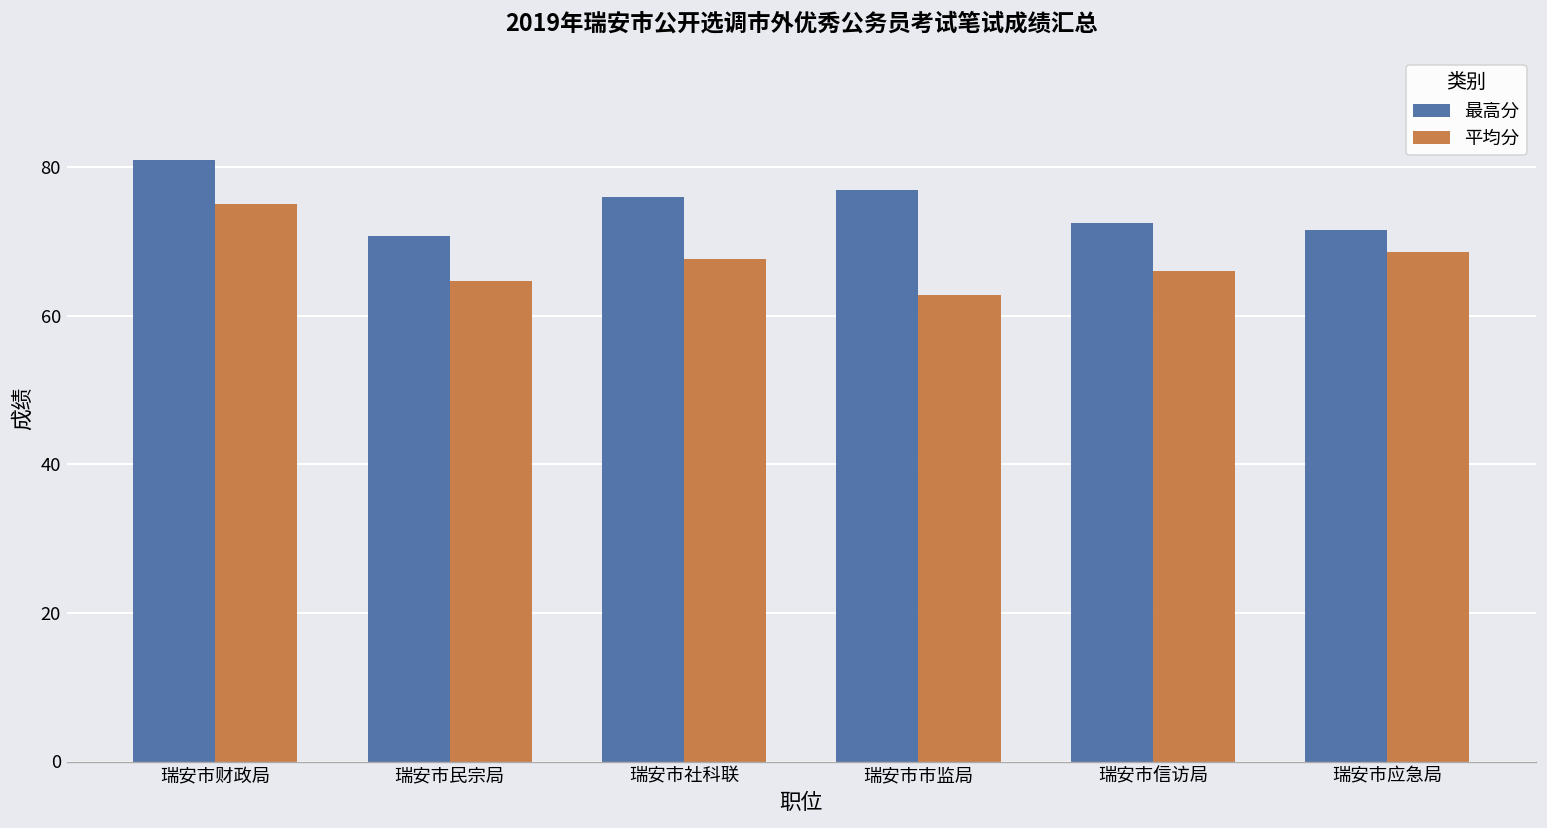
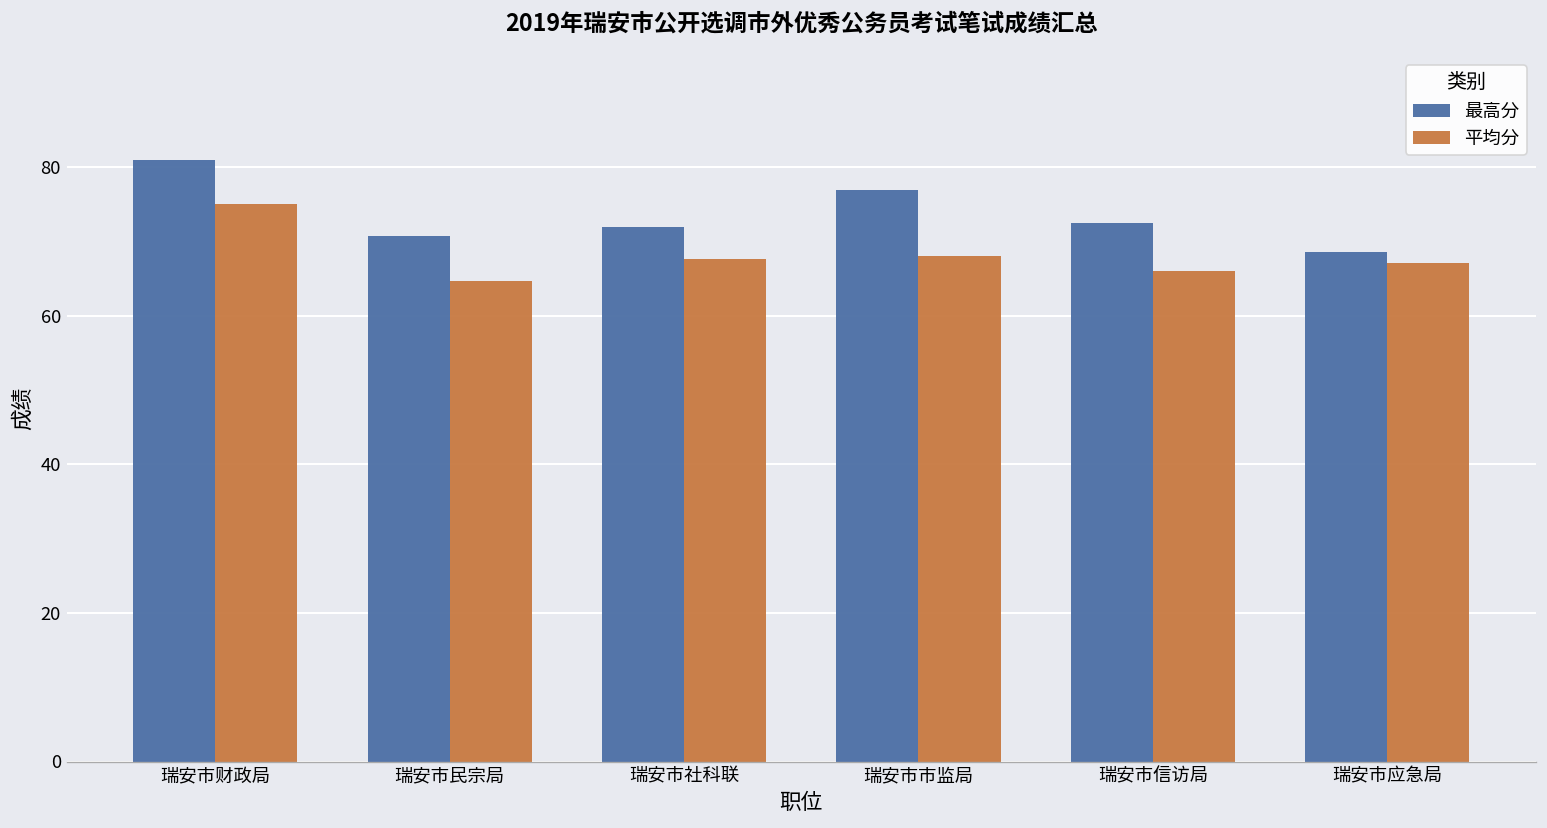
  {
    "最高分": {
      "瑞安市财政局": 81,
      "瑞安市民宗局": 71,
-     "瑞安市社科联": 76,
+     "瑞安市社科联": 72,
      "瑞安市市监局": 77,
      "瑞安市信访局": 73,
-     "瑞安市应急局": 72
+     "瑞安市应急局": 69
    },
    "平均分": {
      "瑞安市财政局": 75,
      "瑞安市民宗局": 65,
      "瑞安市社科联": 68,
-     "瑞安市市监局": 63,
+     "瑞安市市监局": 68,
      "瑞安市信访局": 66,
-     "瑞安市应急局": 69
+     "瑞安市应急局": 67
    }
  }
